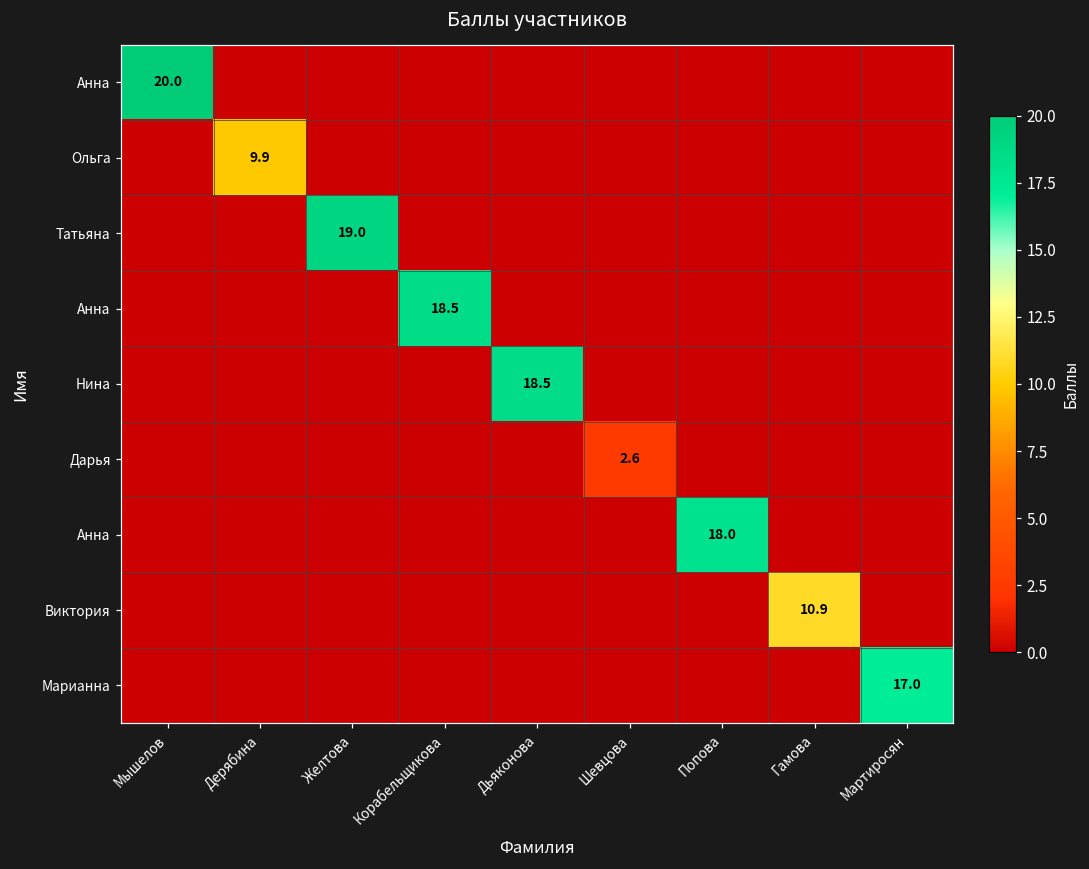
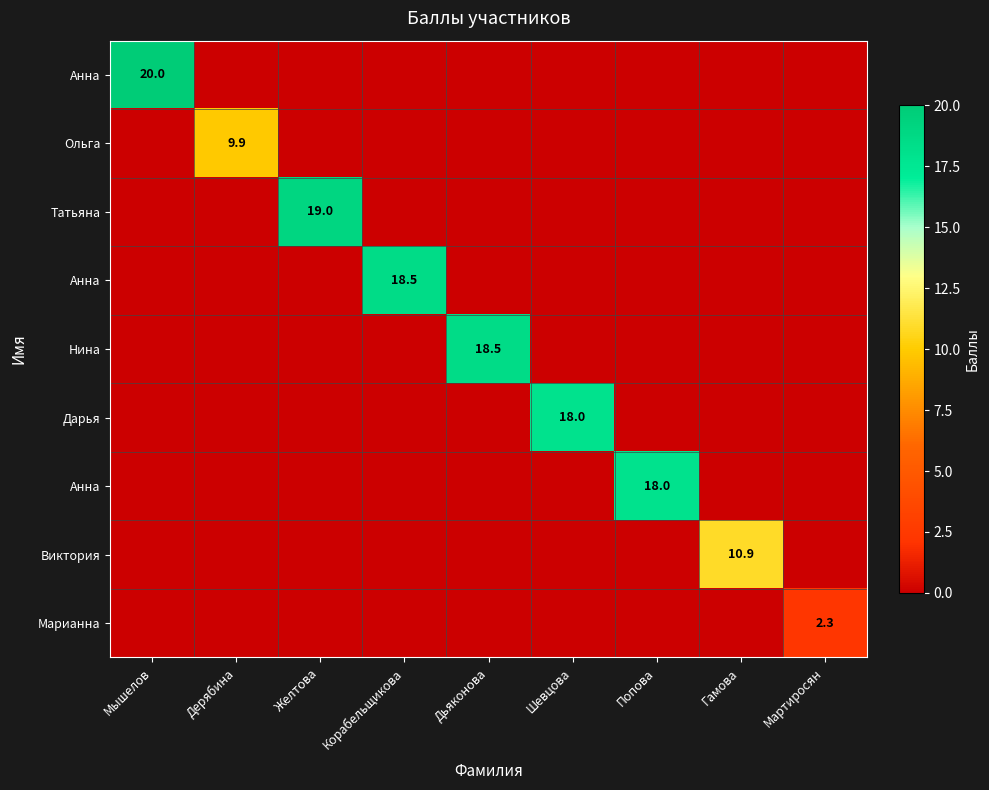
  {
    "Ольга": {
      "Дерябина": 9.9
    },
    "Татьяна": {
      "Желтова": 19.0
    },
    "Нина": {
      "Дьяконова": 18.5
    },
    "Дарья": {
-     "Шевцова": 2.6
+     "Шевцова": 18.0
    },
    "Виктория": {
      "Гамова": 10.9
    },
    "Марианна": {
-     "Мартиросян": 17.0
+     "Мартиросян": 2.3
    }
  }
